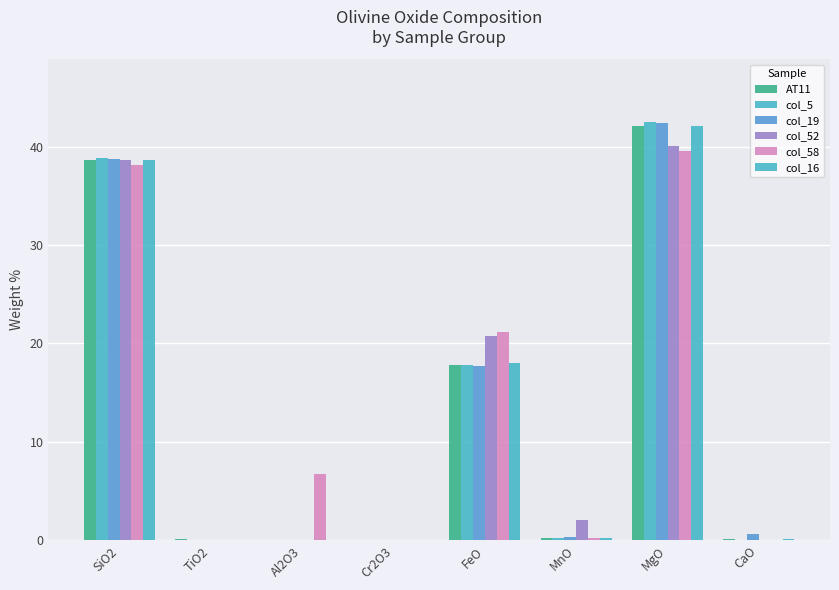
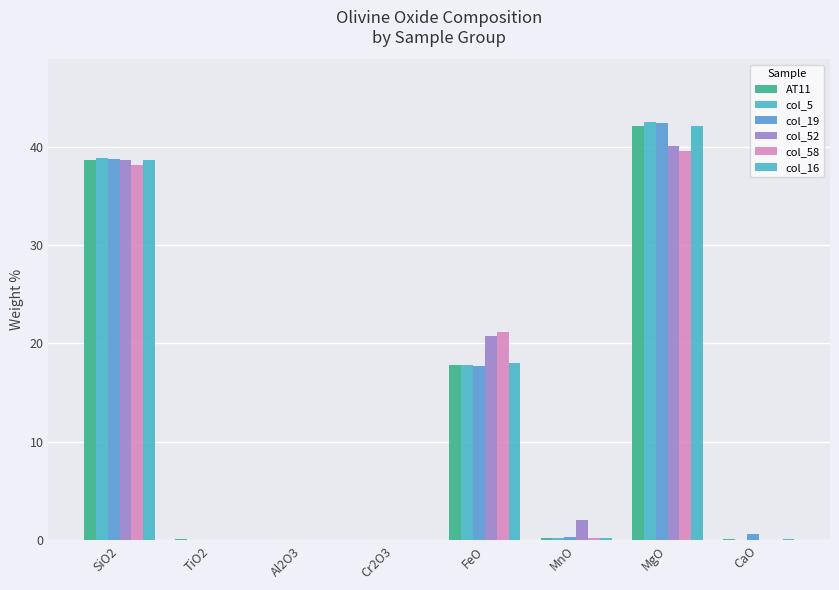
  {
    "AT11": {
      "SiO2": 39,
      "FeO": 18,
      "MnO": 0,
      "MgO": 42
    },
    "col_52": {
      "SiO2": 39,
      "FeO": 21,
      "MnO": 2,
      "MgO": 40
    },
    "col_58": {
      "SiO2": 38,
-     "Al2O3": 7,
+     "Al2O3": 0,
      "FeO": 21,
      "MnO": 0,
      "MgO": 40
    }
  }
